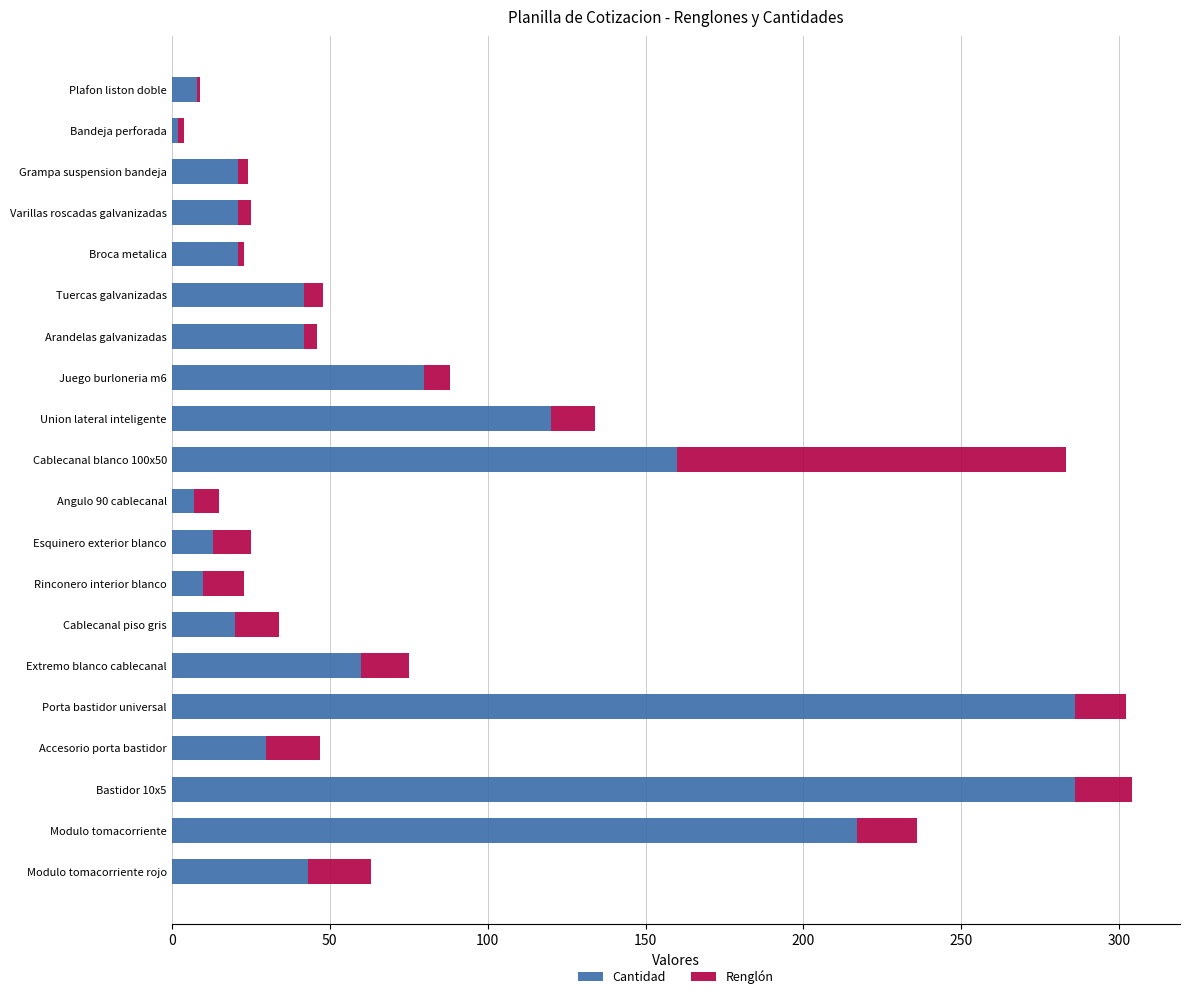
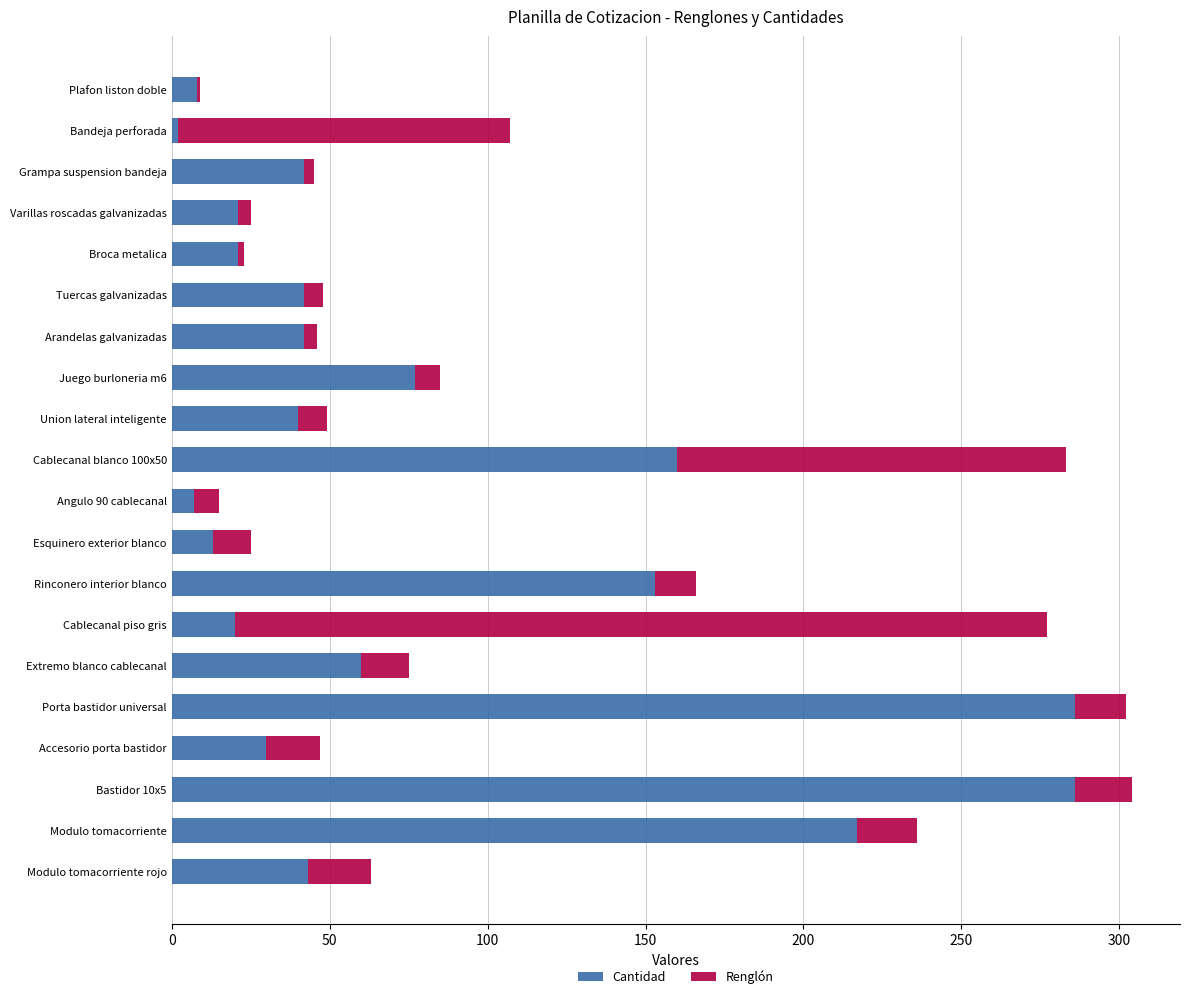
  {
    "Cantidad": {
      "Plafon liston doble": 8,
      "Bandeja perforada": 2,
-     "Grampa suspension bandeja": 21,
+     "Grampa suspension bandeja": 42,
      "Varillas roscadas galvanizadas": 21,
      "Broca metalica": 21,
      "Tuercas galvanizadas": 42,
      "Arandelas galvanizadas": 42,
-     "Juego burloneria m6": 80,
-     "Union lateral inteligente": 120,
+     "Juego burloneria m6": 77,
+     "Union lateral inteligente": 40,
      "Cablecanal blanco 100x50": 160,
      "Angulo 90 cablecanal": 7,
      "Esquinero exterior blanco": 13,
-     "Rinconero interior blanco": 10,
+     "Rinconero interior blanco": 153,
      "Cablecanal piso gris": 20,
      "Extremo blanco cablecanal": 60,
      "Porta bastidor universal": 286,
      "Accesorio porta bastidor": 30,
      "Bastidor 10x5": 286,
      "Modulo tomacorriente": 217,
      "Modulo tomacorriente rojo": 43
    },
    "Renglón": {
      "Plafon liston doble": 1,
-     "Bandeja perforada": 2,
+     "Bandeja perforada": 105,
      "Grampa suspension bandeja": 3,
      "Varillas roscadas galvanizadas": 4,
      "Broca metalica": 2,
      "Tuercas galvanizadas": 6,
      "Arandelas galvanizadas": 4,
      "Juego burloneria m6": 8,
-     "Union lateral inteligente": 14,
+     "Union lateral inteligente": 9,
      "Cablecanal blanco 100x50": 123,
      "Angulo 90 cablecanal": 8,
      "Esquinero exterior blanco": 12,
      "Rinconero interior blanco": 13,
-     "Cablecanal piso gris": 14,
+     "Cablecanal piso gris": 257,
      "Extremo blanco cablecanal": 15,
      "Porta bastidor universal": 16,
      "Accesorio porta bastidor": 17,
      "Bastidor 10x5": 18,
      "Modulo tomacorriente": 19,
      "Modulo tomacorriente rojo": 20
    }
  }
